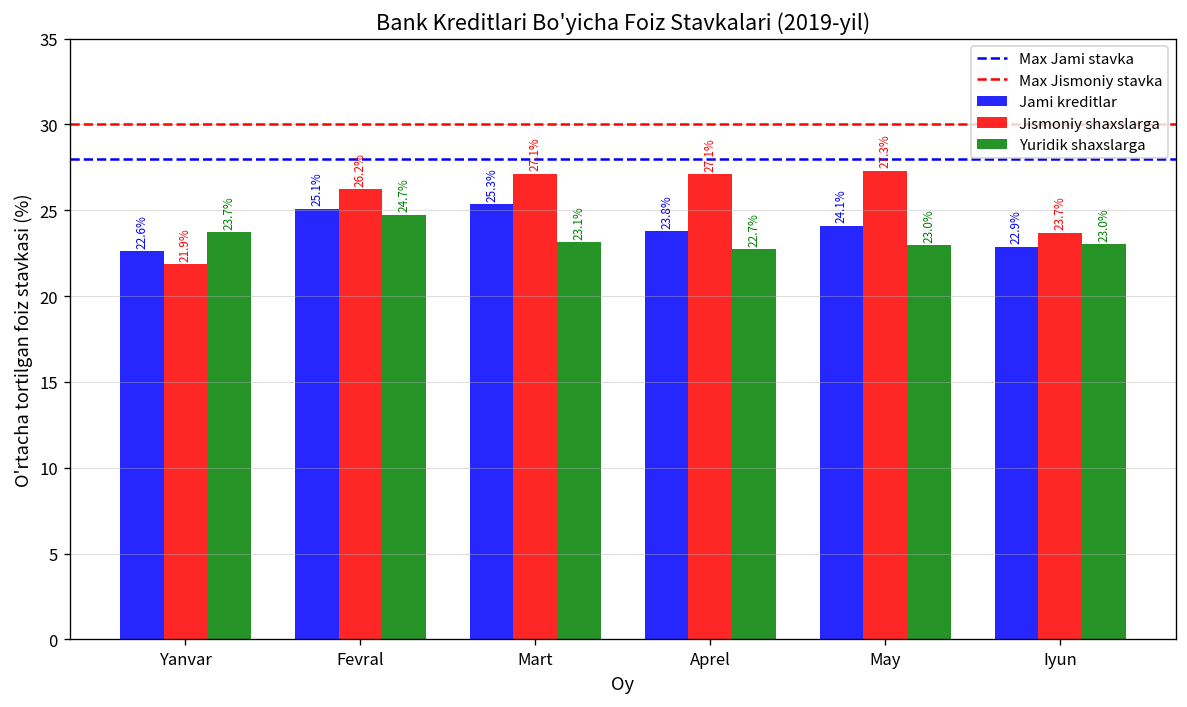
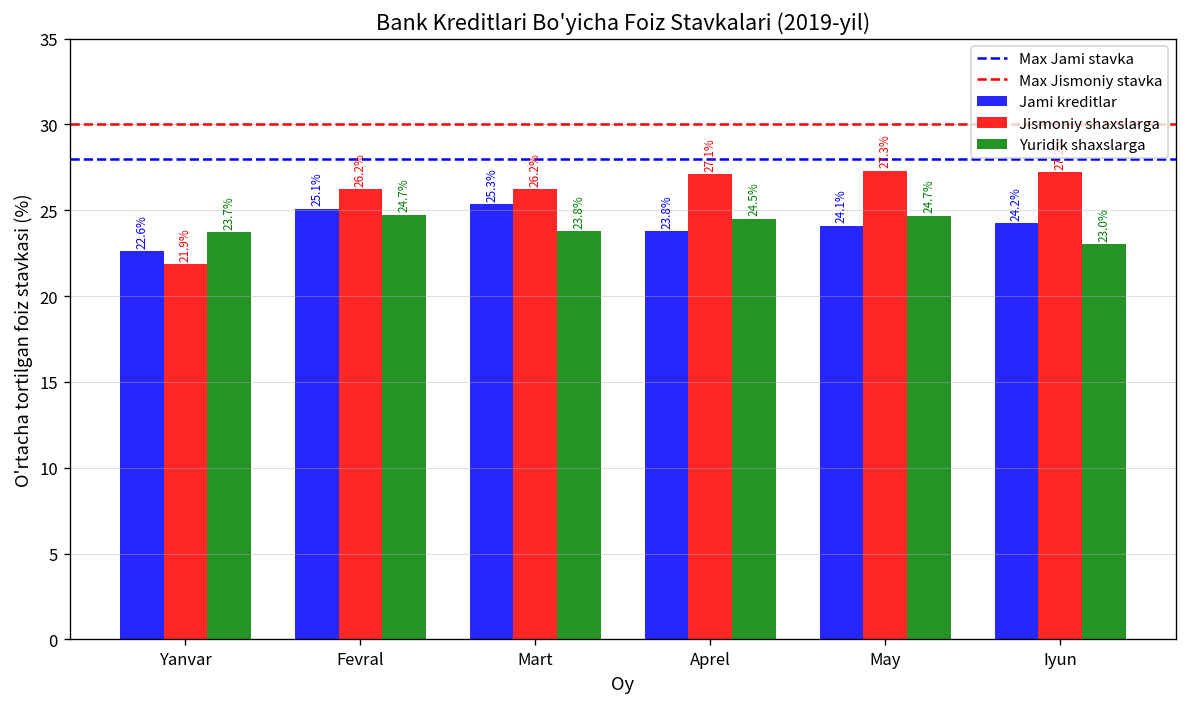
  {
    "Jami kreditlar": {
      "Yanvar": "22.6%",
      "Fevral": "25.1%",
      "Mart": "25.3%",
      "Aprel": "23.8%",
      "May": "24.1%",
-     "Iyun": "22.9%"
+     "Iyun": "24.2%"
    },
    "Jismoniy shaxslarga": {
      "Yanvar": "21.9%",
      "Fevral": "26.2%",
-     "Mart": "27.1%",
+     "Mart": "26.2%",
      "Aprel": "27.1%",
      "May": "27.3%",
-     "Iyun": "23.7"
+     "Iyun": "27.2"
    },
    "Yuridik shaxslarga": {
      "Yanvar": "23.7%",
      "Fevral": "24.7%",
-     "Mart": "23.1%",
-     "Aprel": "22.7%",
-     "May": "23.0%",
+     "Mart": "23.8%",
+     "Aprel": "24.5%",
+     "May": "24.7%",
      "Iyun": "23.0%"
    }
  }
